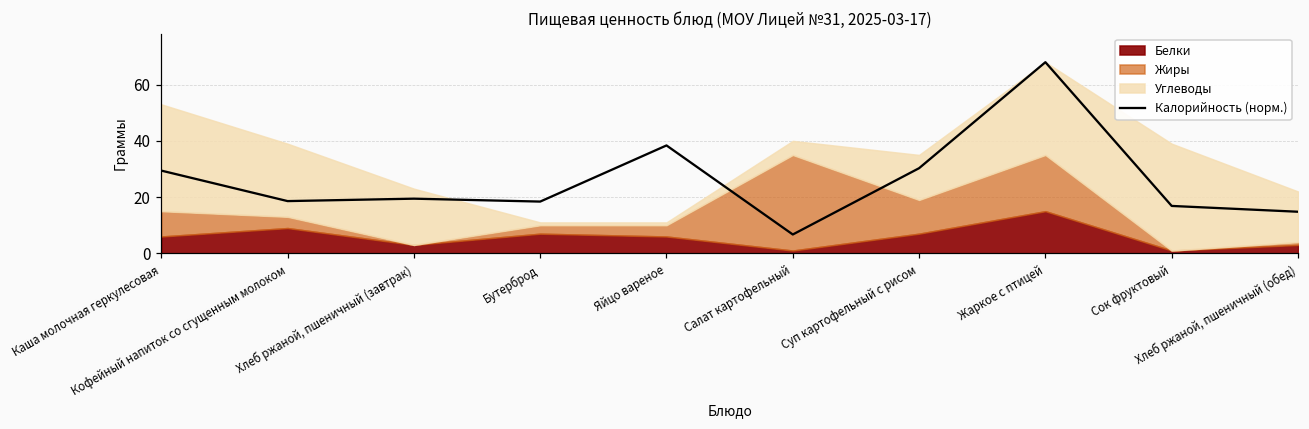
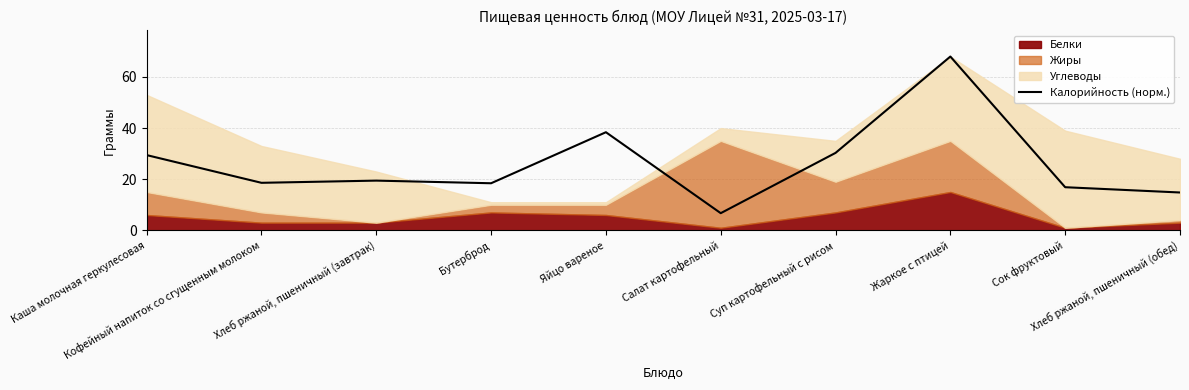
  {
    "Калорийность (норм.)": {
      "Каша молочная геркулесовая": 29,
      "Кофейный напиток со сгущенным молоком": 19,
      "Хлеб ржаной, пшеничный (завтрак)": 19,
      "Бутерброд": 18,
      "Яйцо вареное": 38,
      "Салат картофельный": 7,
      "Суп картофельный с рисом": 30,
      "Сок фруктовый": 17,
      "Хлеб ржаной, пшеничный (обед)": 15
    },
    "Белки": {
      "Каша молочная геркулесовая": 6,
-     "Кофейный напиток со сгущенным молоком": 9,
+     "Кофейный напиток со сгущенным молоком": 3,
      "Бутерброд": 7,
      "Яйцо вареное": 6,
      "Салат картофельный": 1,
      "Суп картофельный с рисом": 7,
      "Жаркое с птицей": 15,
      "Хлеб ржаной, пшеничный (обед)": 3
    },
    "Жиры": {
      "Каша молочная геркулесовая": 9,
      "Кофейный напиток со сгущенным молоком": 4,
      "Бутерброд": 3,
      "Яйцо вареное": 4,
      "Салат картофельный": 34,
      "Суп картофельный с рисом": 12,
      "Жаркое с птицей": 20,
      "Хлеб ржаной, пшеничный (обед)": 1
    },
    "Углеводы": {
      "Каша молочная геркулесовая": 38,
      "Кофейный напиток со сгущенным молоком": 26,
      "Хлеб ржаной, пшеничный (завтрак)": 20,
      "Бутерброд": 1,
      "Яйцо вареное": 1,
      "Салат картофельный": 5,
      "Суп картофельный с рисом": 16,
      "Сок фруктовый": 38,
-     "Хлеб ржаной, пшеничный (обед)": 18
+     "Хлеб ржаной, пшеничный (обед)": 24
    }
  }
